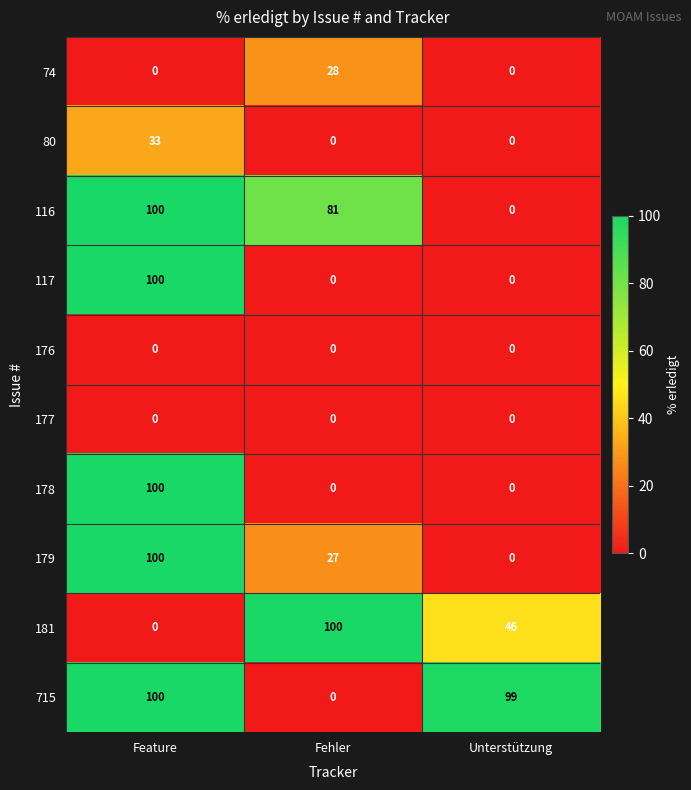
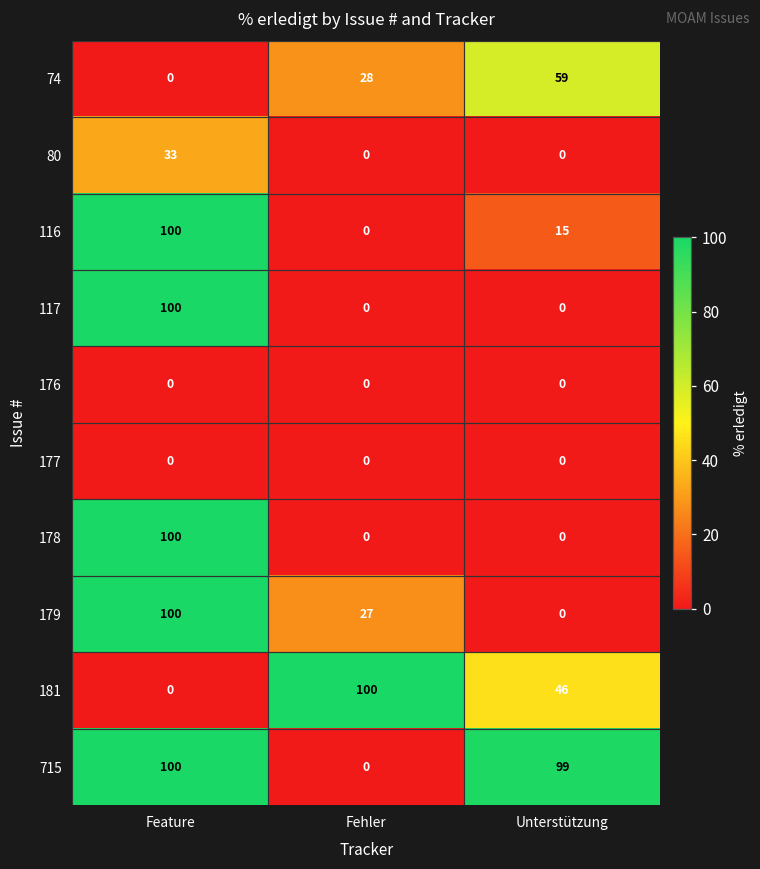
  {
    "74": {
      "Feature": 0,
      "Fehler": 28,
-     "Unterstützung": 0
+     "Unterstützung": 59
    },
    "80": {
      "Feature": 33,
      "Fehler": 0,
      "Unterstützung": 0
    },
    "116": {
      "Feature": 100,
-     "Fehler": 81,
-     "Unterstützung": 0
+     "Fehler": 0,
+     "Unterstützung": 15
    },
    "117": {
      "Feature": 100,
      "Fehler": 0,
      "Unterstützung": 0
    },
    "176": {
      "Feature": 0,
      "Fehler": 0,
      "Unterstützung": 0
    },
    "177": {
      "Feature": 0,
      "Fehler": 0,
      "Unterstützung": 0
    },
    "178": {
      "Feature": 100,
      "Fehler": 0,
      "Unterstützung": 0
    },
    "179": {
      "Feature": 100,
      "Fehler": 27,
      "Unterstützung": 0
    },
    "181": {
      "Feature": 0,
      "Fehler": 100,
      "Unterstützung": 46
    },
    "715": {
      "Feature": 100,
      "Fehler": 0,
      "Unterstützung": 99
    }
  }
